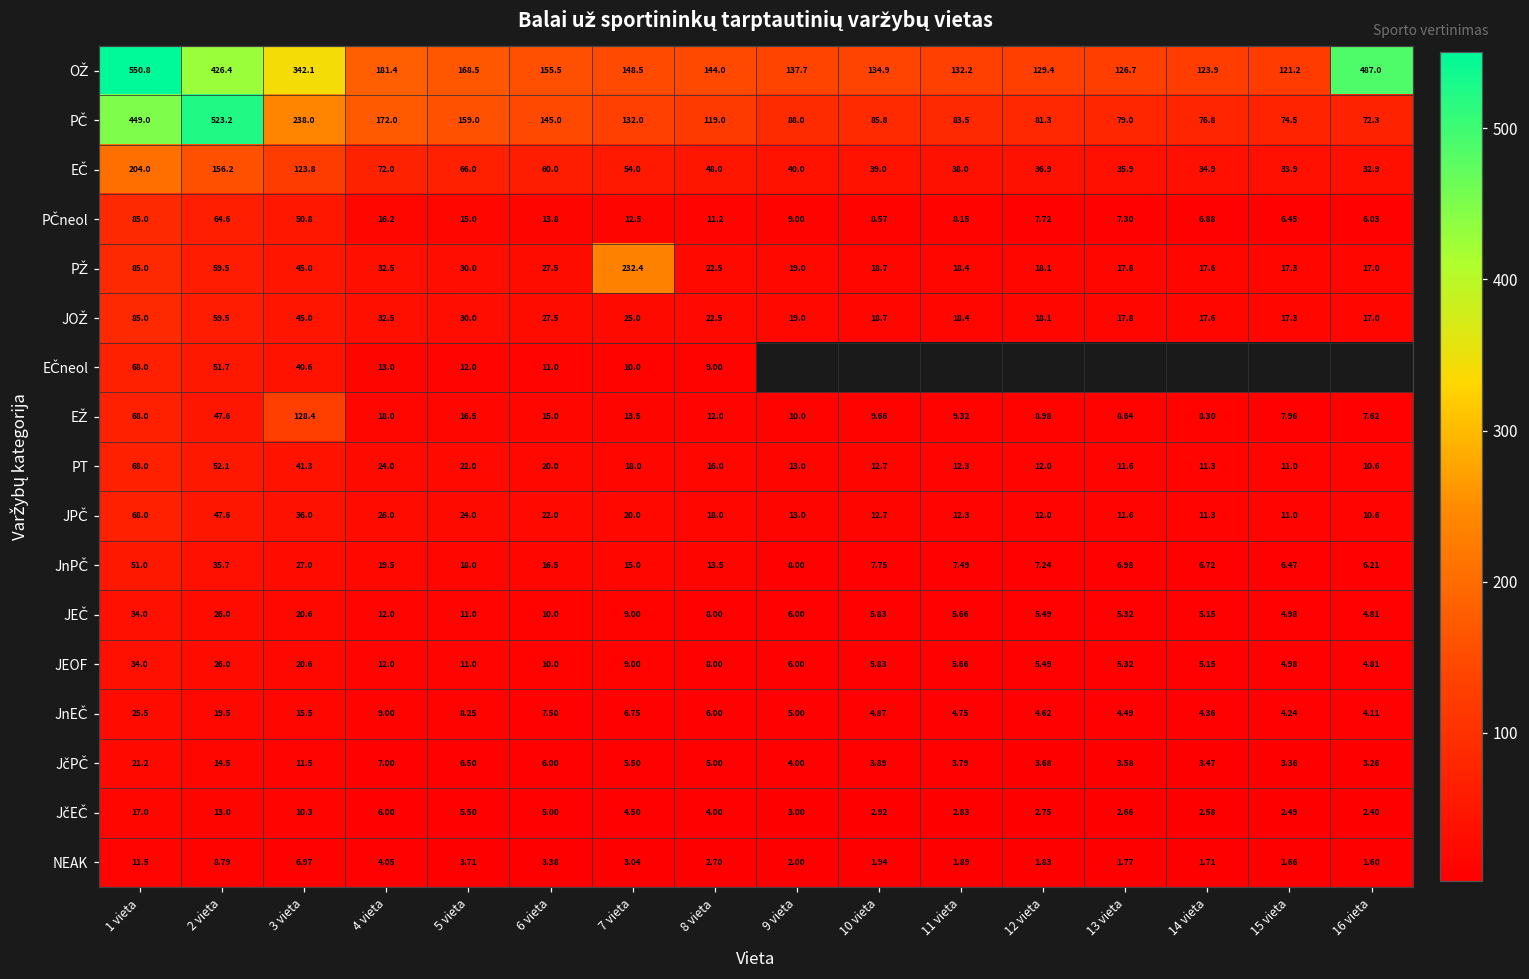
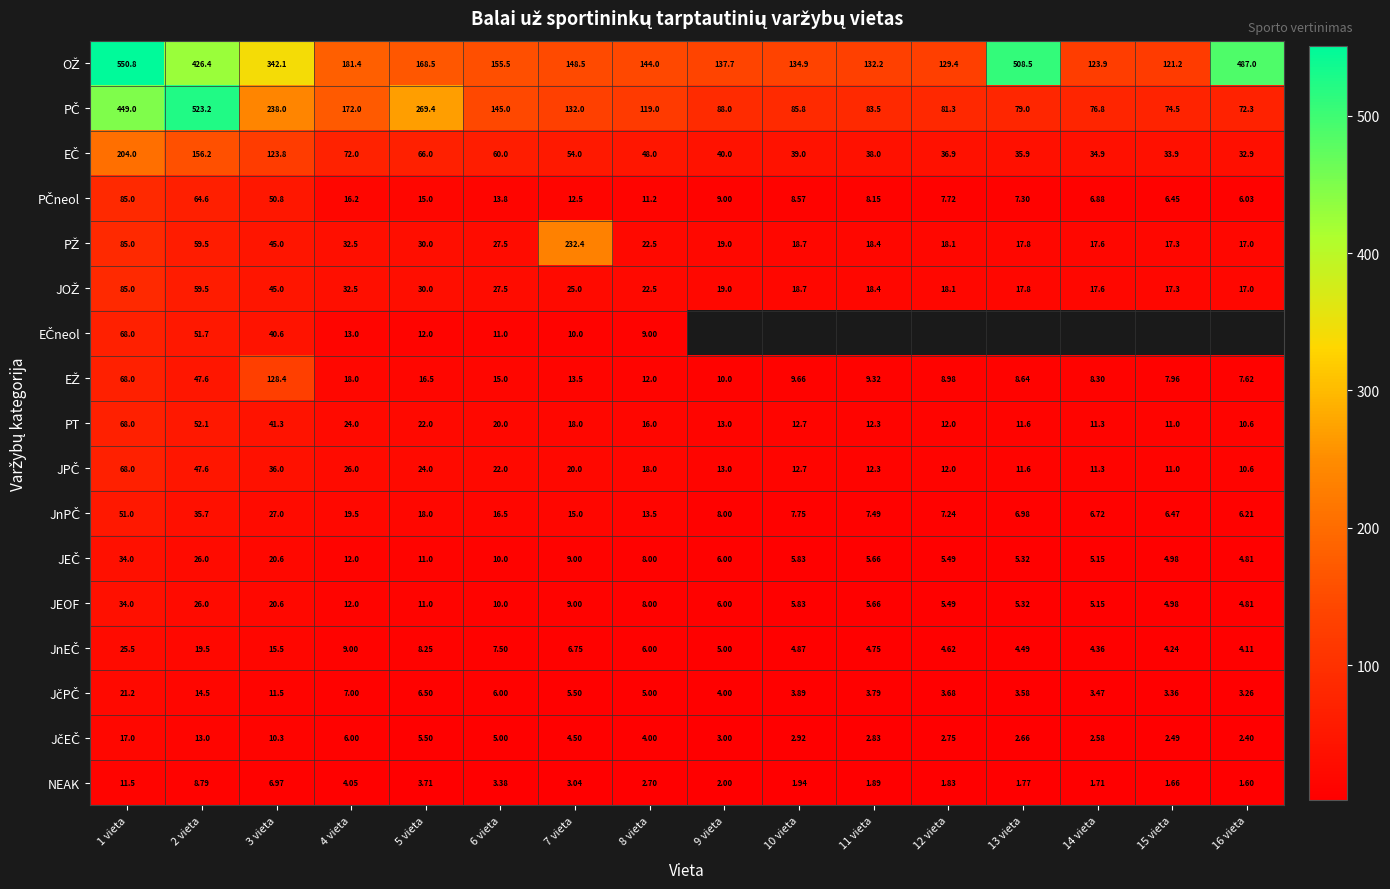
  {
    "OŽ": {
      "1 vieta": 550.8,
      "2 vieta": 426.4,
      "3 vieta": 342.1,
      "4 vieta": 181.4,
      "5 vieta": 168.5,
      "6 vieta": 155.5,
      "7 vieta": 148.5,
      "8 vieta": 144.0,
      "9 vieta": 137.7,
      "10 vieta": 134.9,
      "11 vieta": 132.2,
      "12 vieta": 129.4,
-     "13 vieta": 126.7,
+     "13 vieta": 508.5,
      "14 vieta": 123.9,
      "15 vieta": 121.2,
      "16 vieta": 487.0
    },
    "PČ": {
      "1 vieta": 449.0,
      "2 vieta": 523.2,
      "3 vieta": 238.0,
      "4 vieta": 172.0,
-     "5 vieta": 159.0,
+     "5 vieta": 269.4,
      "6 vieta": 145.0,
      "7 vieta": 132.0,
      "8 vieta": 119.0,
      "9 vieta": 88.0,
      "10 vieta": 85.8,
      "11 vieta": 83.5,
      "12 vieta": 81.3,
      "13 vieta": 79.0,
      "14 vieta": 76.8,
      "15 vieta": 74.5,
      "16 vieta": 72.3
    }
  }
